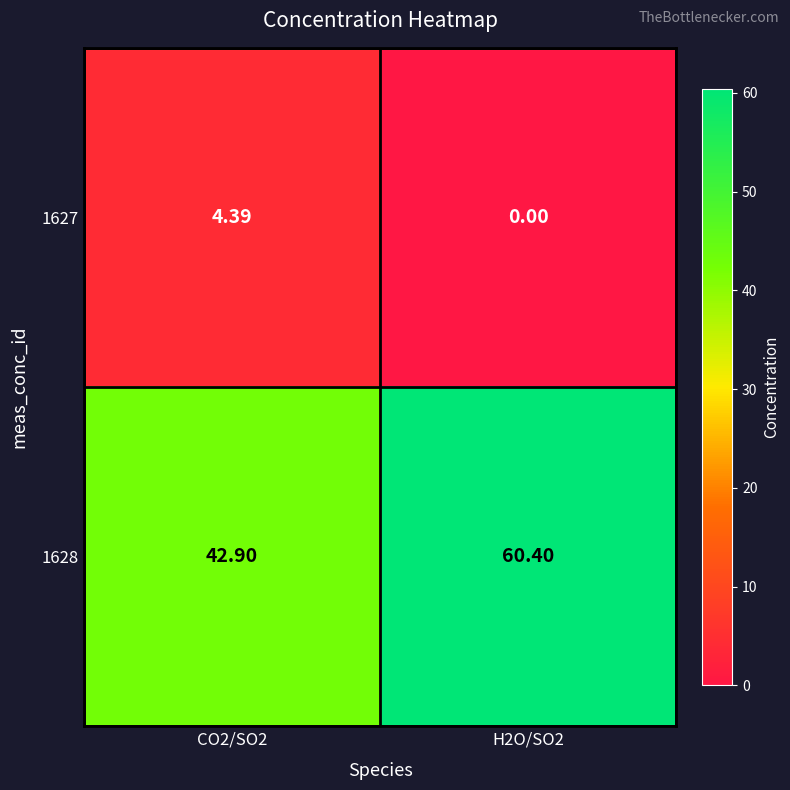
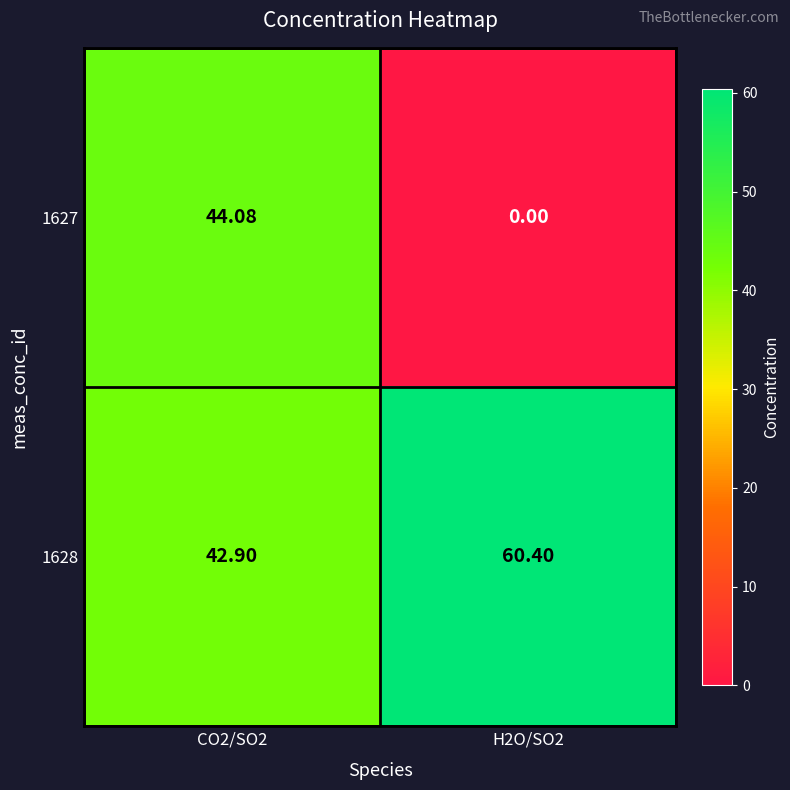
  {
    "1627": {
-     "CO2/SO2": 4.39,
+     "CO2/SO2": 44.08,
      "H2O/SO2": 0.00
    },
    "1628": {
      "CO2/SO2": 42.90,
      "H2O/SO2": 60.40
    }
  }
